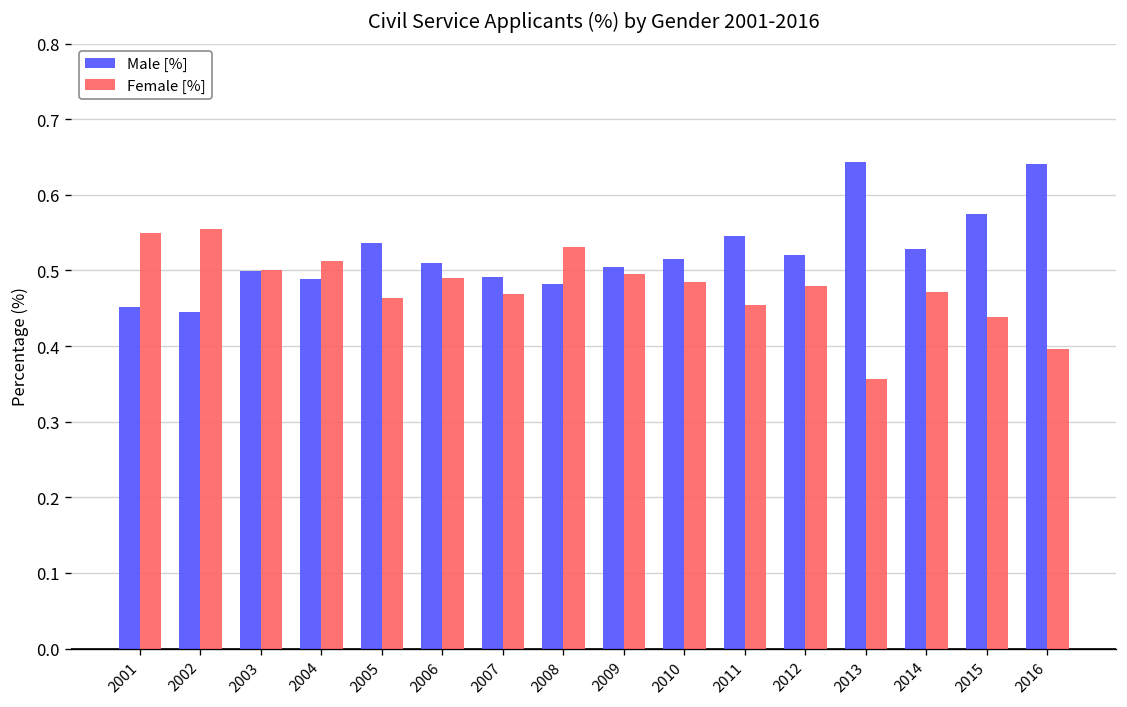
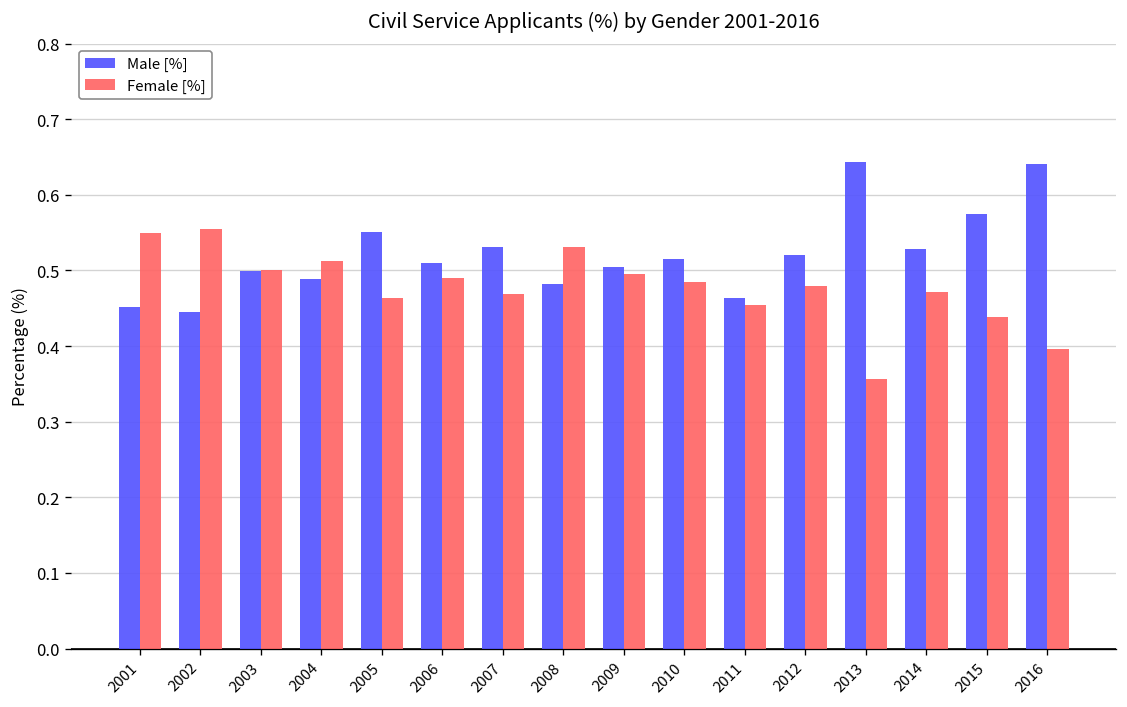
  {
    "Male [%]": {
      "2001": 0.45,
      "2002": 0.45,
      "2003": 0.50,
      "2004": 0.49,
-     "2005": 0.54,
+     "2005": 0.55,
      "2006": 0.51,
-     "2007": 0.49,
+     "2007": 0.53,
      "2008": 0.48,
      "2009": 0.50,
      "2010": 0.52,
-     "2011": 0.55,
+     "2011": 0.46,
      "2012": 0.52,
      "2013": 0.64,
      "2014": 0.53,
      "2015": 0.58,
      "2016": 0.64
    },
    "Female [%]": {
      "2001": 0.55,
      "2002": 0.55,
      "2003": 0.50,
      "2004": 0.51,
      "2005": 0.46,
      "2006": 0.49,
      "2007": 0.47,
      "2008": 0.53,
      "2009": 0.50,
      "2010": 0.48,
      "2011": 0.45,
      "2012": 0.48,
      "2013": 0.36,
      "2014": 0.47,
      "2015": 0.44,
      "2016": 0.40
    }
  }
